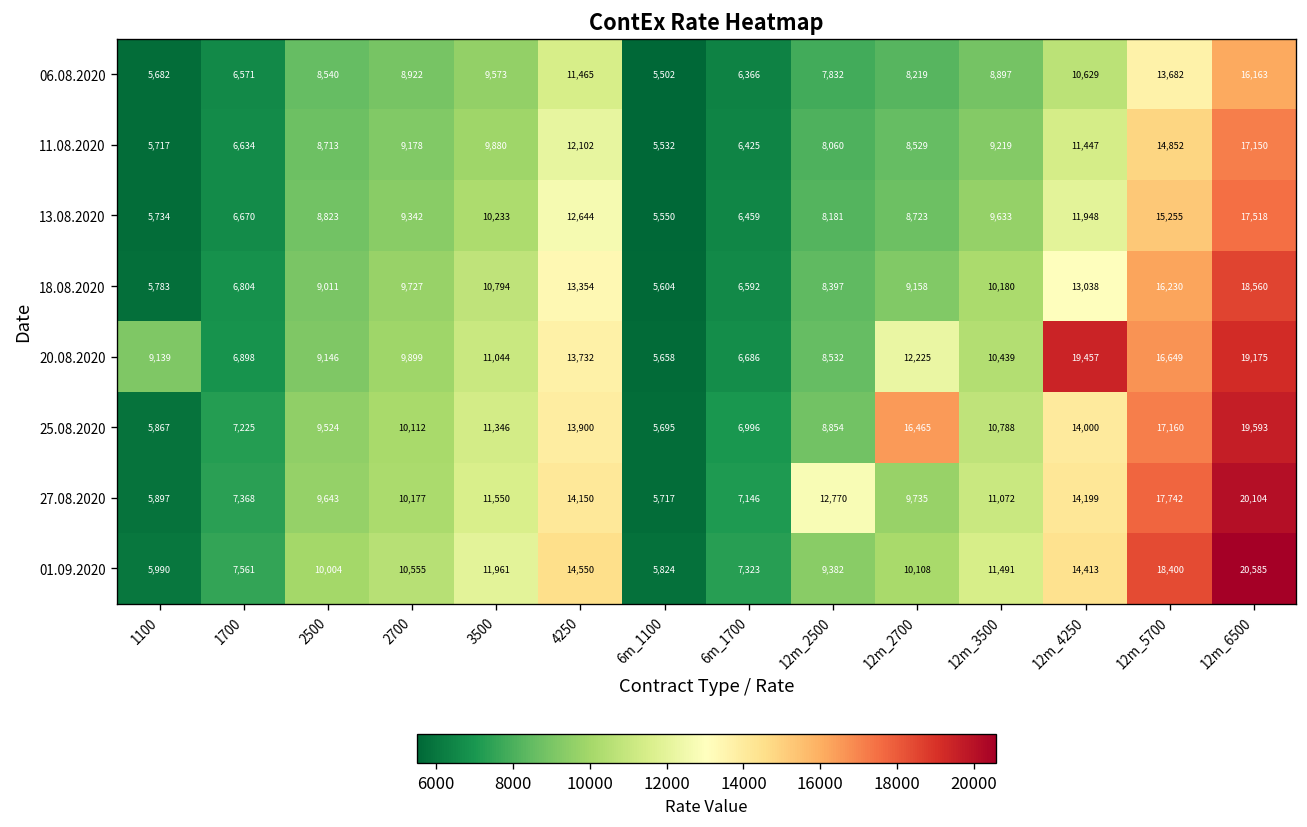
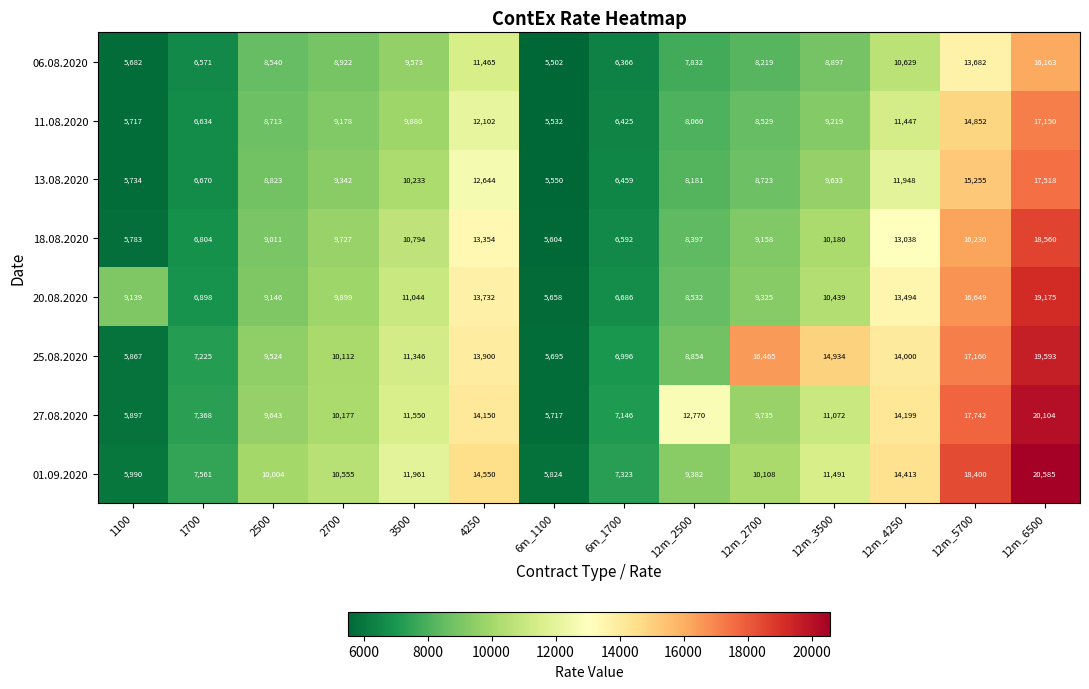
  {
    "06.08.2020": {
      "1100": "5,682",
      "1700": "6,571",
      "2500": "8,540",
      "2700": "8,922",
      "3500": "9,573",
      "4250": "11,465",
      "6m_1100": "5,502",
      "6m_1700": "6,366",
      "12m_2500": "7,832",
      "12m_2700": "8,219",
      "12m_3500": "8,897",
      "12m_4250": "10,629",
      "12m_5700": "13,682",
      "12m_6500": "16,163"
    },
    "11.08.2020": {
      "1100": "5,717",
      "1700": "6,634",
      "2500": "8,713",
      "2700": "9,178",
      "3500": "9,880",
      "4250": "12,102",
      "6m_1100": "5,532",
      "6m_1700": "6,425",
      "12m_2500": "8,060",
      "12m_2700": "8,529",
      "12m_3500": "9,219",
      "12m_4250": "11,447",
      "12m_5700": "14,852",
      "12m_6500": "17,150"
    },
    "13.08.2020": {
      "1100": "5,734",
      "1700": "6,670",
      "2500": "8,823",
      "2700": "9,342",
      "3500": "10,233",
      "4250": "12,644",
      "6m_1100": "5,550",
      "6m_1700": "6,459",
      "12m_2500": "8,181",
      "12m_2700": "8,723",
      "12m_3500": "9,633",
      "12m_4250": "11,948",
      "12m_5700": "15,255",
      "12m_6500": "17,518"
    },
    "18.08.2020": {
      "1100": "5,783",
      "1700": "6,804",
      "2500": "9,011",
      "2700": "9,727",
      "3500": "10,794",
      "4250": "13,354",
      "6m_1100": "5,604",
      "6m_1700": "6,592",
      "12m_2500": "8,397",
      "12m_2700": "9,158",
      "12m_3500": "10,180",
      "12m_4250": "13,038",
      "12m_5700": "16,230",
      "12m_6500": "18,560"
    },
    "20.08.2020": {
      "1100": "9,139",
      "1700": "6,898",
      "2500": "9,146",
      "2700": "9,899",
      "3500": "11,044",
      "4250": "13,732",
      "6m_1100": "5,658",
      "6m_1700": "6,686",
      "12m_2500": "8,532",
-     "12m_2700": "12,225",
+     "12m_2700": "9,325",
      "12m_3500": "10,439",
-     "12m_4250": "19,457",
+     "12m_4250": "13,494",
      "12m_5700": "16,649",
      "12m_6500": "19,175"
    },
    "25.08.2020": {
      "1100": "5,867",
      "1700": "7,225",
      "2500": "9,524",
      "2700": "10,112",
      "3500": "11,346",
      "4250": "13,900",
      "6m_1100": "5,695",
      "6m_1700": "6,996",
      "12m_2500": "8,854",
      "12m_2700": "16,465",
-     "12m_3500": "10,788",
+     "12m_3500": "14,934",
      "12m_4250": "14,000",
      "12m_5700": "17,160",
      "12m_6500": "19,593"
    },
    "27.08.2020": {
      "1100": "5,897",
      "1700": "7,368",
      "2500": "9,643",
      "2700": "10,177",
      "3500": "11,550",
      "4250": "14,150",
      "6m_1100": "5,717",
      "6m_1700": "7,146",
      "12m_2500": "12,770",
      "12m_2700": "9,735",
      "12m_3500": "11,072",
      "12m_4250": "14,199",
      "12m_5700": "17,742",
      "12m_6500": "20,104"
    },
    "01.09.2020": {
      "1100": "5,990",
      "1700": "7,561",
      "2500": "10,004",
      "2700": "10,555",
      "3500": "11,961",
      "4250": "14,550",
      "6m_1100": "5,824",
      "6m_1700": "7,323",
      "12m_2500": "9,382",
      "12m_2700": "10,108",
      "12m_3500": "11,491",
      "12m_4250": "14,413",
      "12m_5700": "18,400",
      "12m_6500": "20,585"
    }
  }
